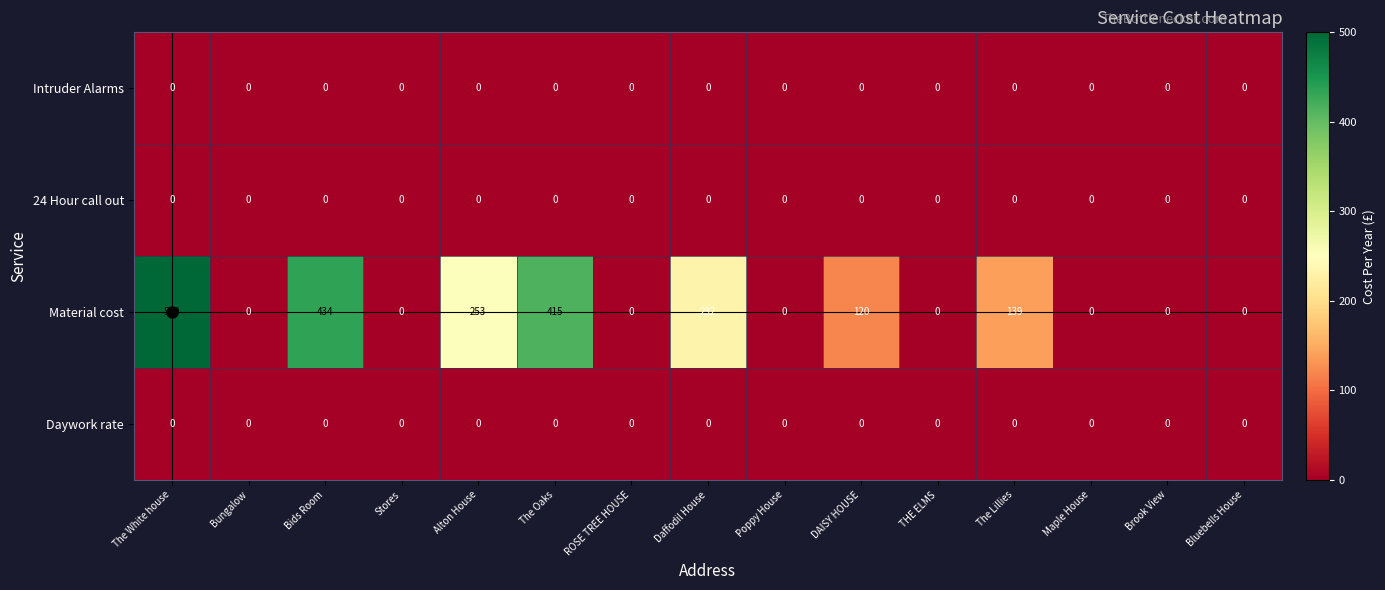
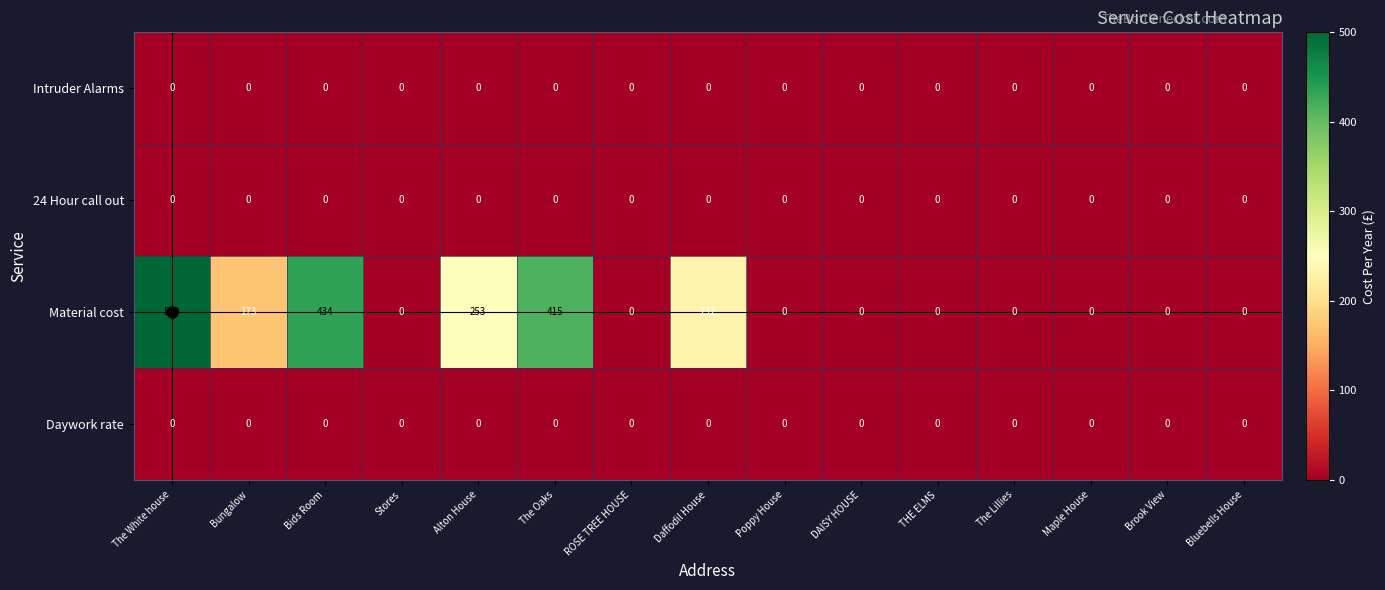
  {
    "Intruder Alarms": {
      "The White house": 0,
      "Bungalow": 0,
      "Bids Room": 0,
      "Stores": 0,
      "Alton House": 0,
      "The Oaks": 0,
      "ROSE TREE HOUSE": 0,
      "Daffodil House": 0,
      "Poppy House": 0,
      "DAISY HOUSE": 0,
      "THE ELMS": 0,
      "The Lillies": 0,
      "Maple House": 0,
      "Brook View": 0,
      "Bluebells House": 0
    },
    "24 Hour call out": {
      "The White house": 0,
      "Bungalow": 0,
      "Bids Room": 0,
      "Stores": 0,
      "Alton House": 0,
      "The Oaks": 0,
      "ROSE TREE HOUSE": 0,
      "Daffodil House": 0,
      "Poppy House": 0,
      "DAISY HOUSE": 0,
      "THE ELMS": 0,
      "The Lillies": 0,
      "Maple House": 0,
      "Brook View": 0,
      "Bluebells House": 0
    },
    "Material cost": {
-     "Bungalow": 0,
+     "Bungalow": 173,
      "Bids Room": 434,
      "Stores": 0,
      "Alton House": 253,
      "The Oaks": 415,
      "ROSE TREE HOUSE": 0,
      "Daffodil House": 232,
      "Poppy House": 0,
-     "DAISY HOUSE": 120,
+     "DAISY HOUSE": 0,
      "THE ELMS": 0,
-     "The Lillies": 139,
+     "The Lillies": 0,
      "Maple House": 0,
      "Brook View": 0,
      "Bluebells House": 0
    },
    "Daywork rate": {
      "The White house": 0,
      "Bungalow": 0,
      "Bids Room": 0,
      "Stores": 0,
      "Alton House": 0,
      "The Oaks": 0,
      "ROSE TREE HOUSE": 0,
      "Daffodil House": 0,
      "Poppy House": 0,
      "DAISY HOUSE": 0,
      "THE ELMS": 0,
      "The Lillies": 0,
      "Maple House": 0,
      "Brook View": 0,
      "Bluebells House": 0
    }
  }
